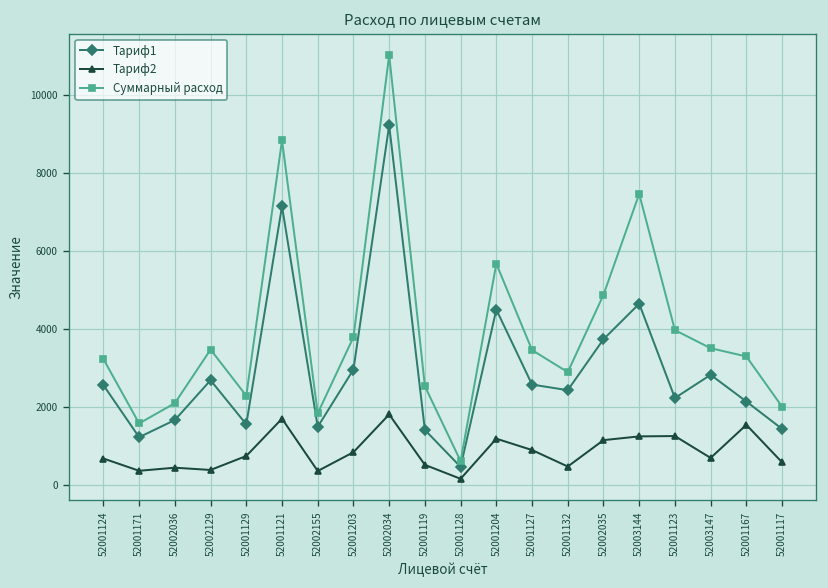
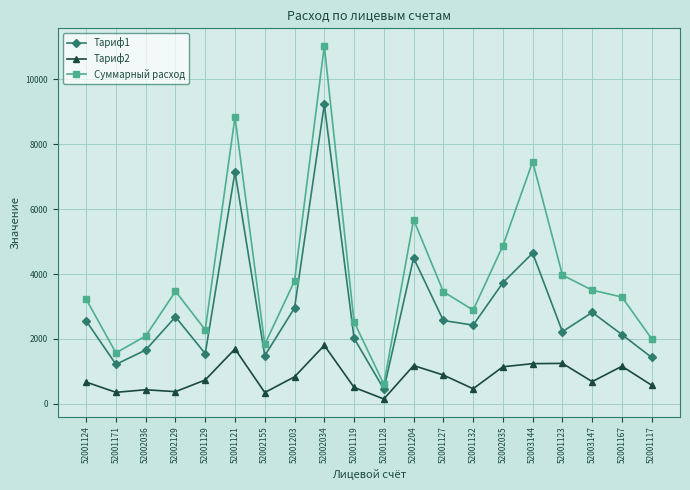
  {
    "Тариф1": {
      "52001124": 2600,
      "52001171": 1200,
      "52002036": 1700,
      "52002129": 2700,
      "52001129": 1500,
      "52001121": 7100,
      "52002155": 1500,
      "52001203": 3000,
      "52002034": 9200,
-     "52001119": 1400,
+     "52001119": 2000,
      "52001128": 500,
      "52001204": 4500,
      "52001127": 2600,
      "52001132": 2400,
      "52002035": 3700,
      "52003144": 4600,
      "52001123": 2200,
      "52003147": 2800,
      "52001167": 2100,
      "52001117": 1400
    },
    "Тариф2": {
      "52001124": 700,
      "52001171": 400,
      "52002036": 400,
      "52002129": 400,
      "52001129": 700,
      "52001121": 1700,
      "52002155": 300,
      "52001203": 800,
      "52002034": 1800,
      "52001119": 500,
      "52001128": 100,
      "52001204": 1200,
      "52001127": 900,
      "52001132": 500,
      "52002035": 1100,
      "52003144": 1200,
      "52001123": 1200,
      "52003147": 700,
-     "52001167": 1500,
+     "52001167": 1200,
      "52001117": 600
    },
    "Суммарный расход": {
      "52001124": 3200,
      "52001171": 1600,
      "52002036": 2100,
      "52002129": 3500,
      "52001129": 2300,
      "52001121": 8800,
      "52002155": 1800,
      "52001203": 3800,
      "52002034": 11000,
      "52001119": 2500,
      "52001128": 600,
      "52001204": 5700,
      "52001127": 3500,
      "52001132": 2900,
      "52002035": 4900,
      "52003144": 7500,
      "52001123": 4000,
      "52003147": 3500,
      "52001167": 3300,
      "52001117": 2000
    }
  }
